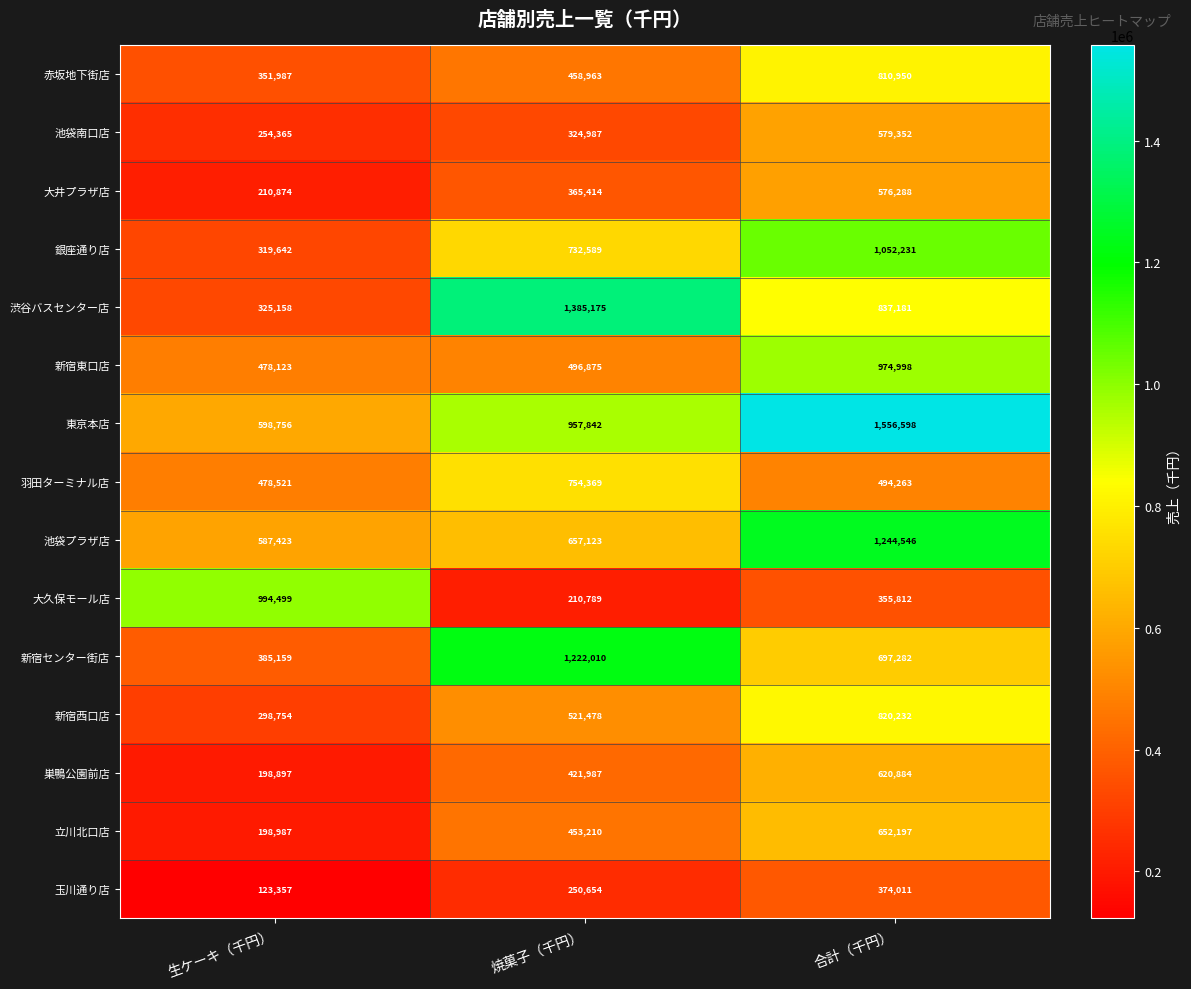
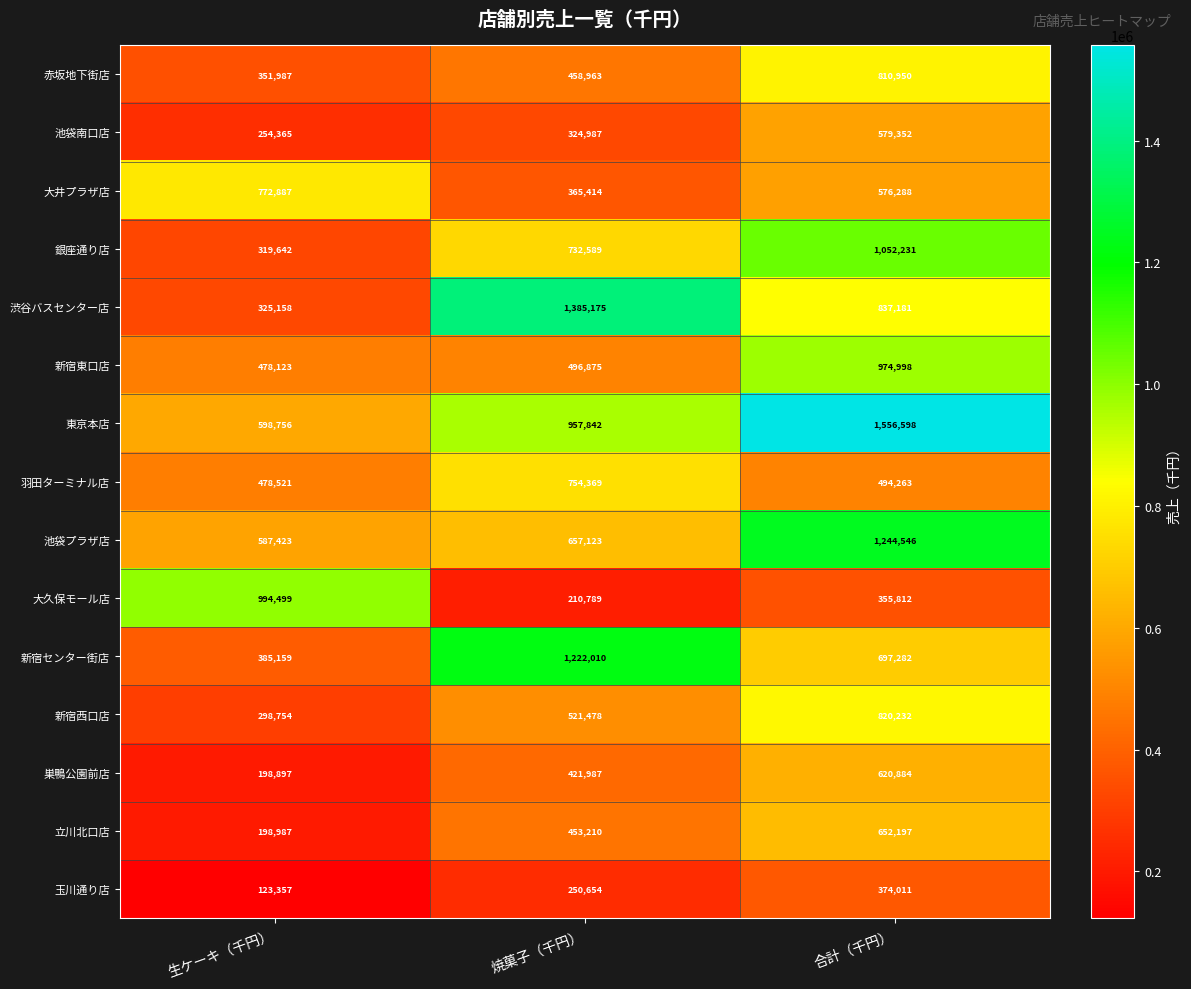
  {
    "赤坂地下街店": {
      "生ケーキ（千円）": "351,987",
      "焼菓子（千円）": "458,963",
      "合計（千円）": "810,950"
    },
    "池袋南口店": {
      "生ケーキ（千円）": "254,365",
      "焼菓子（千円）": "324,987",
      "合計（千円）": "579,352"
    },
    "大井プラザ店": {
-     "生ケーキ（千円）": "210,874",
+     "生ケーキ（千円）": "772,887",
      "焼菓子（千円）": "365,414",
      "合計（千円）": "576,288"
    },
    "銀座通り店": {
      "生ケーキ（千円）": "319,642",
      "焼菓子（千円）": "732,589",
      "合計（千円）": "1,052,231"
    },
    "渋谷バスセンター店": {
      "生ケーキ（千円）": "325,158",
      "焼菓子（千円）": "1,385,175",
      "合計（千円）": "837,181"
    },
    "新宿東口店": {
      "生ケーキ（千円）": "478,123",
      "焼菓子（千円）": "496,875",
      "合計（千円）": "974,998"
    },
    "東京本店": {
      "生ケーキ（千円）": "598,756",
      "焼菓子（千円）": "957,842",
      "合計（千円）": "1,556,598"
    },
    "羽田ターミナル店": {
      "生ケーキ（千円）": "478,521",
      "焼菓子（千円）": "754,369",
      "合計（千円）": "494,263"
    },
    "池袋プラザ店": {
      "生ケーキ（千円）": "587,423",
      "焼菓子（千円）": "657,123",
      "合計（千円）": "1,244,546"
    },
    "大久保モール店": {
      "生ケーキ（千円）": "994,499",
      "焼菓子（千円）": "210,789",
      "合計（千円）": "355,812"
    },
    "新宿センター街店": {
      "生ケーキ（千円）": "385,159",
      "焼菓子（千円）": "1,222,010",
      "合計（千円）": "697,282"
    },
    "新宿西口店": {
      "生ケーキ（千円）": "298,754",
      "焼菓子（千円）": "521,478",
      "合計（千円）": "820,232"
    },
    "巣鴨公園前店": {
      "生ケーキ（千円）": "198,897",
      "焼菓子（千円）": "421,987",
      "合計（千円）": "620,884"
    },
    "立川北口店": {
      "生ケーキ（千円）": "198,987",
      "焼菓子（千円）": "453,210",
      "合計（千円）": "652,197"
    },
    "玉川通り店": {
      "生ケーキ（千円）": "123,357",
      "焼菓子（千円）": "250,654",
      "合計（千円）": "374,011"
    }
  }
